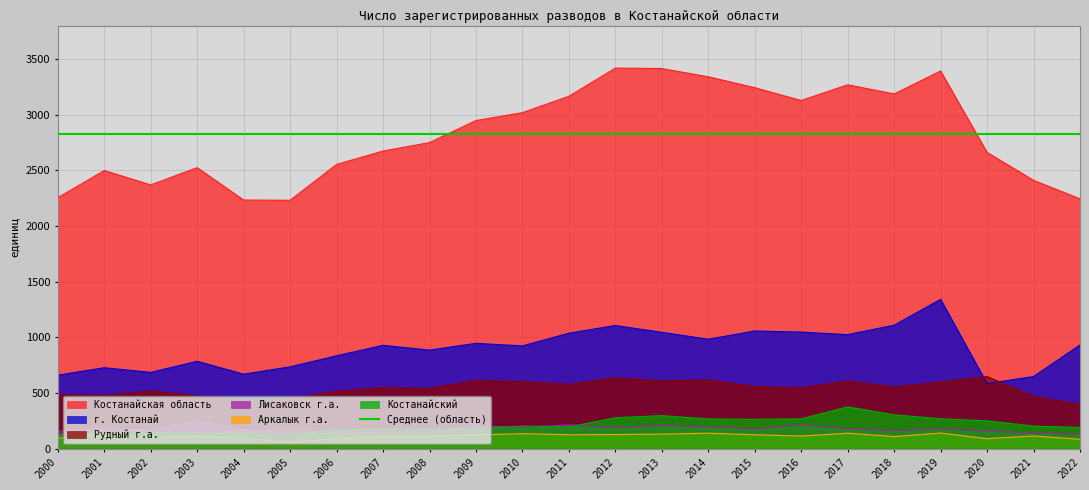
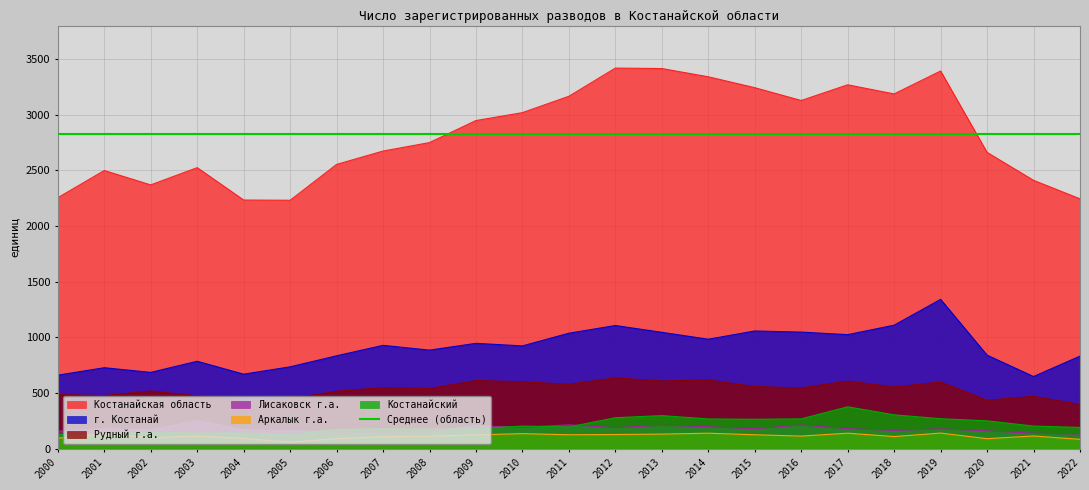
  {
    "Костанайская область": {
      "2000": 2250,
      "2001": 2500,
      "2002": 2370,
      "2003": 2520,
      "2004": 2230,
      "2005": 2230,
      "2006": 2550,
      "2007": 2670,
      "2008": 2750,
      "2009": 2950,
      "2010": 3020,
      "2011": 3170,
      "2012": 3420,
      "2013": 3410,
      "2014": 3340,
      "2015": 3240,
      "2016": 3130,
      "2017": 3270,
      "2018": 3190,
      "2019": 3390,
      "2020": 2660,
      "2021": 2410,
      "2022": 2240
    },
    "г. Костанай": {
      "2000": 660,
      "2001": 730,
      "2002": 690,
      "2003": 790,
      "2004": 670,
      "2005": 740,
      "2006": 830,
      "2007": 930,
      "2008": 890,
      "2009": 950,
      "2010": 920,
      "2011": 1040,
      "2012": 1110,
      "2013": 1050,
      "2014": 980,
      "2015": 1060,
      "2016": 1050,
      "2017": 1020,
      "2018": 1110,
      "2019": 1340,
-     "2020": 580,
+     "2020": 840,
      "2021": 650,
-     "2022": 930
+     "2022": 830
    },
    "Рудный г.а.": {
      "2000": 490,
      "2001": 480,
      "2002": 520,
      "2006": 520,
      "2007": 550,
      "2008": 540,
      "2009": 610,
      "2010": 600,
      "2011": 580,
      "2012": 640,
      "2013": 610,
      "2014": 620,
      "2015": 560,
      "2016": 550,
      "2017": 610,
      "2018": 550,
      "2019": 600,
-     "2020": 650,
+     "2020": 440,
      "2021": 470,
      "2022": 400
    },
    "Лисаковск г.а.": {
      "2000": 160,
      "2012": 190,
      "2013": 210,
      "2014": 200,
      "2015": 180,
      "2016": 210,
      "2017": 180,
      "2018": 160,
      "2019": 180,
      "2020": 160,
      "2021": 140,
      "2022": 130
    },
    "Аркалык г.а.": {
      "2000": 90,
      "2010": 140,
      "2011": 130,
      "2012": 130,
      "2013": 130,
      "2014": 140,
      "2015": 130,
      "2016": 110,
      "2017": 140,
      "2018": 110,
      "2019": 140,
      "2020": 90,
      "2021": 110,
      "2022": 80
    },
    "Костанайский": {
      "2000": 130,
      "2012": 280,
      "2013": 300,
      "2014": 270,
      "2015": 260,
      "2016": 270,
      "2017": 380,
      "2018": 300,
      "2019": 270,
      "2020": 250,
      "2021": 200,
      "2022": 190
    }
  }
